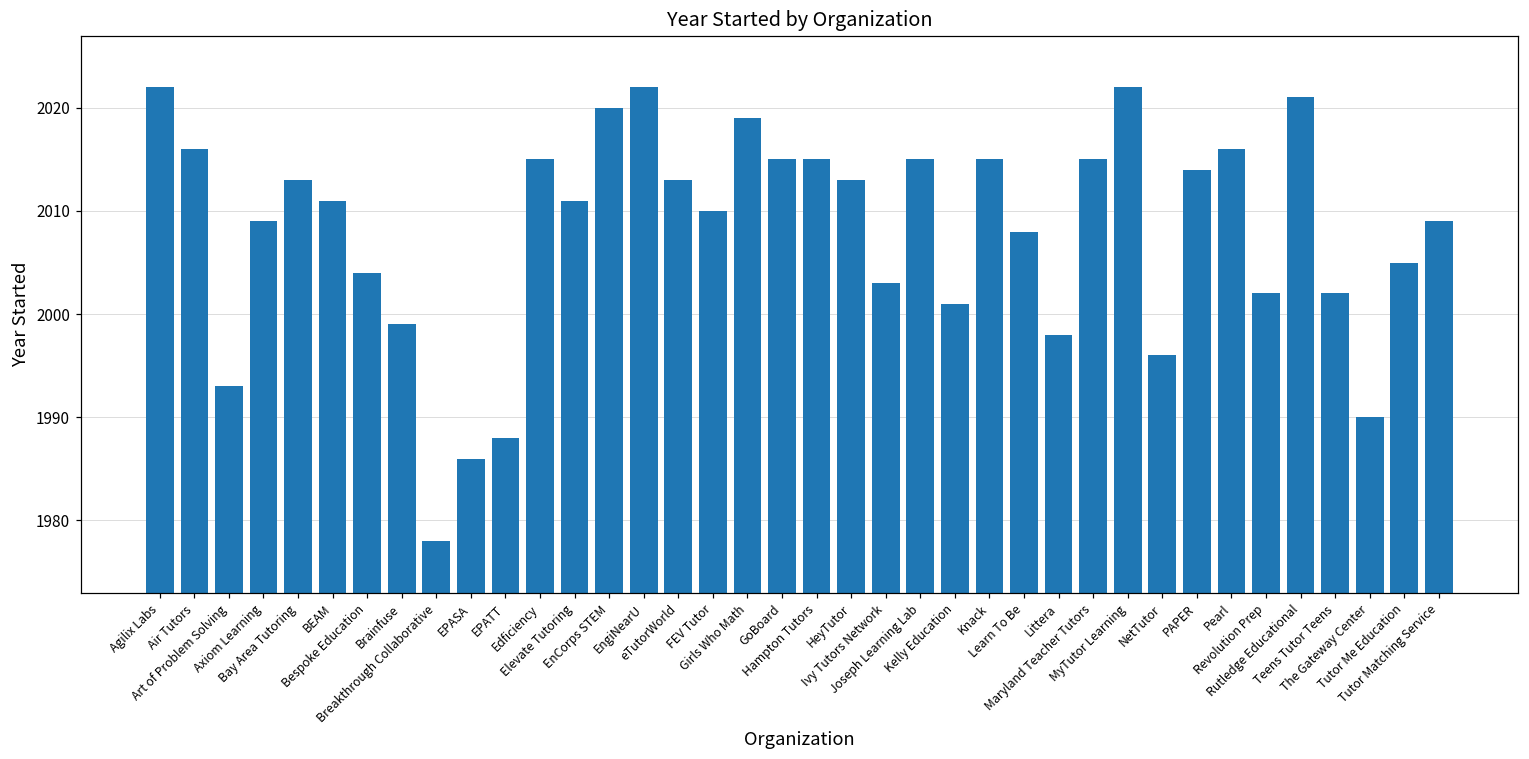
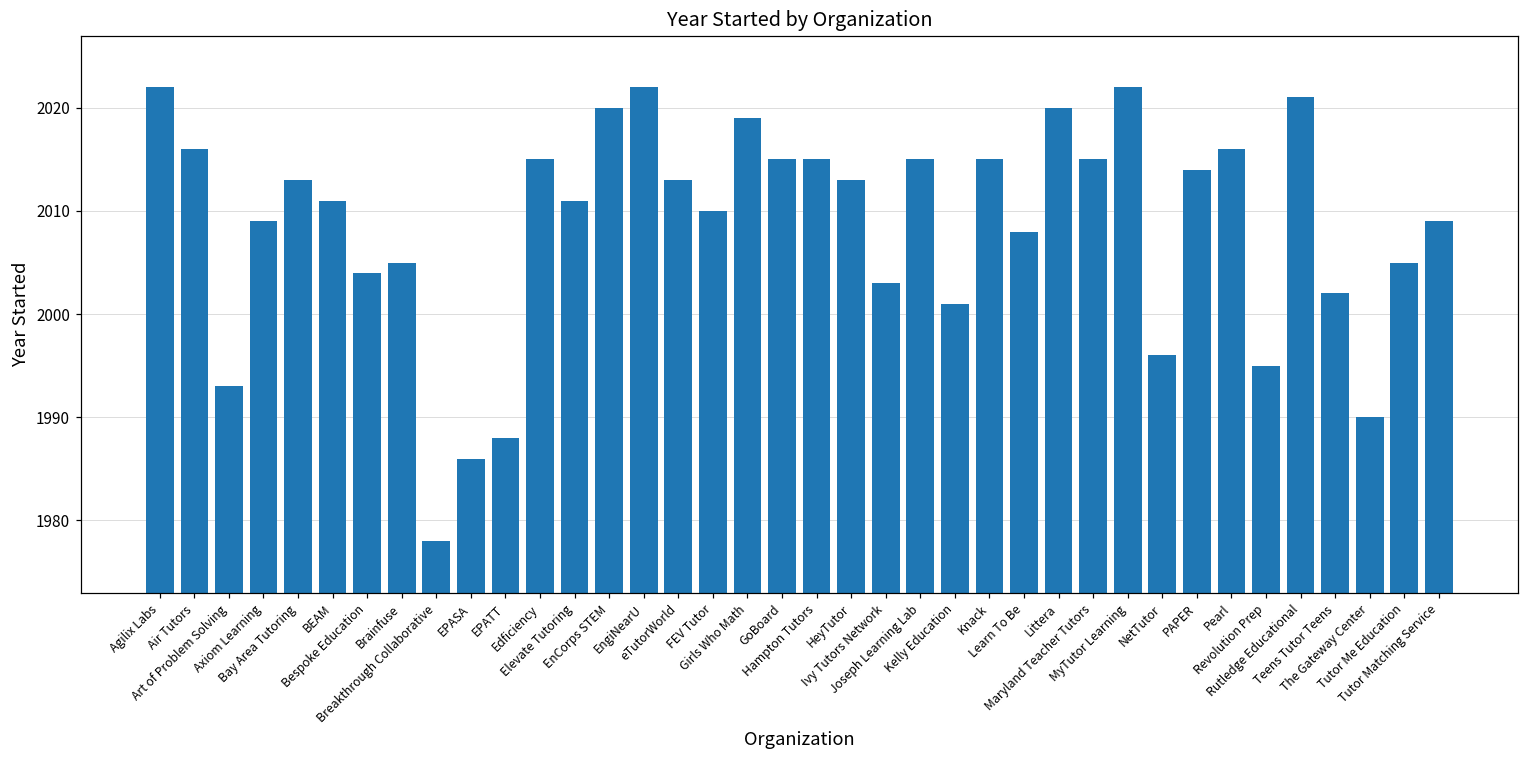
  {
    "Agilix Labs": 2022,
    "Air Tutors": 2016,
    "Art of Problem Solving": 1993,
    "Axiom Learning": 2009,
    "Bay Area Tutoring": 2013,
    "BEAM": 2011,
    "Bespoke Education": 2004,
-   "Brainfuse": 1999,
+   "Brainfuse": 2005,
    "Breakthrough Collaborative": 1978,
    "EPASA": 1986,
    "EPATT": 1988,
    "Edficiency": 2015,
    "Elevate Tutoring": 2011,
    "EnCorps STEM": 2020,
    "EngiNearU": 2022,
    "eTutorWorld": 2013,
    "FEV Tutor": 2010,
    "Girls Who Math": 2019,
    "GoBoard": 2015,
    "Hampton Tutors": 2015,
    "HeyTutor": 2013,
    "Ivy Tutors Network": 2003,
    "Joseph Learning Lab": 2015,
    "Kelly Education": 2001,
    "Knack": 2015,
    "Learn To Be": 2008,
-   "Littera": 1998,
+   "Littera": 2020,
    "Maryland Teacher Tutors": 2015,
    "MyTutor Learning": 2022,
    "NetTutor": 1996,
    "PAPER": 2014,
    "Pearl": 2016,
-   "Revolution Prep": 2002,
+   "Revolution Prep": 1995,
    "Rutledge Educational": 2021,
    "Teens Tutor Teens": 2002,
    "The Gateway Center": 1990,
    "Tutor Me Education": 2005,
    "Tutor Matching Service": 2009
  }
